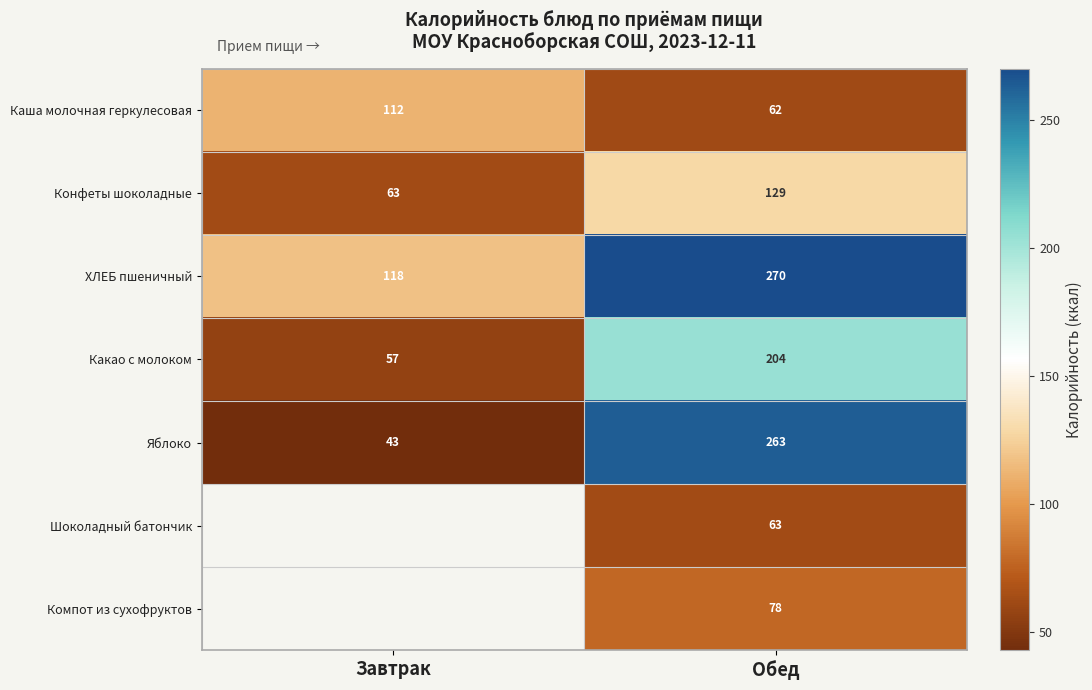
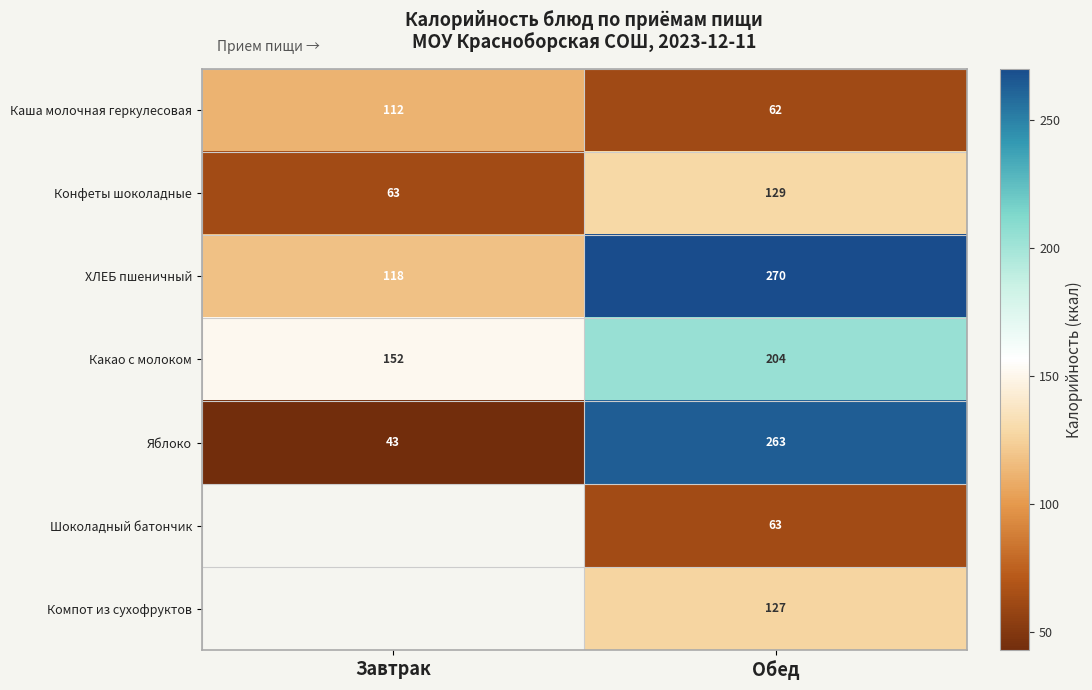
  {
    "Каша молочная геркулесовая": {
      "Завтрак": 112,
      "Обед": 62
    },
    "Конфеты шоколадные": {
      "Завтрак": 63,
      "Обед": 129
    },
    "ХЛЕБ пшеничный": {
      "Завтрак": 118,
      "Обед": 270
    },
    "Какао с молоком": {
-     "Завтрак": 57,
+     "Завтрак": 152,
      "Обед": 204
    },
    "Яблоко": {
      "Завтрак": 43,
      "Обед": 263
    },
    "Шоколадный батончик": {
      "Обед": 63
    },
    "Компот из сухофруктов": {
-     "Обед": 78
+     "Обед": 127
    }
  }
